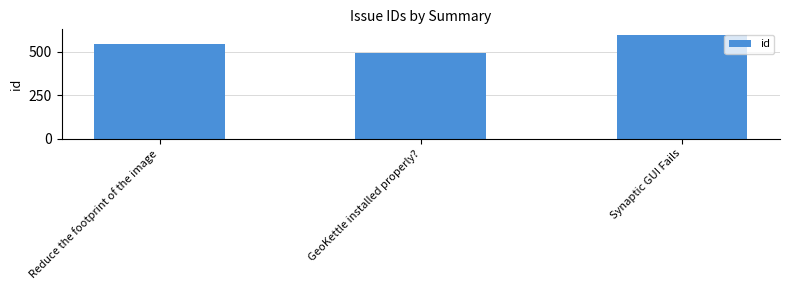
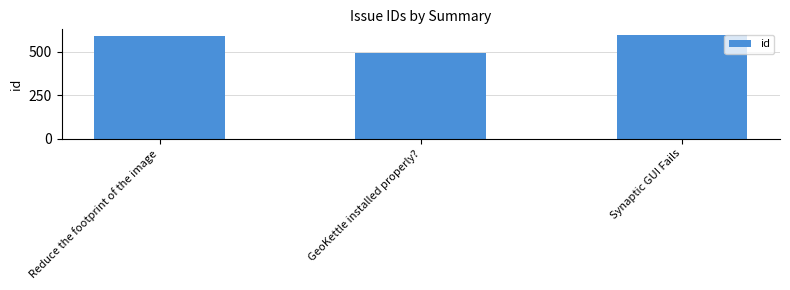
  {
-   "Reduce the footprint of the image": 540,
+   "Reduce the footprint of the image": 590,
    "GeoKettle installed properly?": 490,
    "Synaptic GUI Fails": 600
  }
